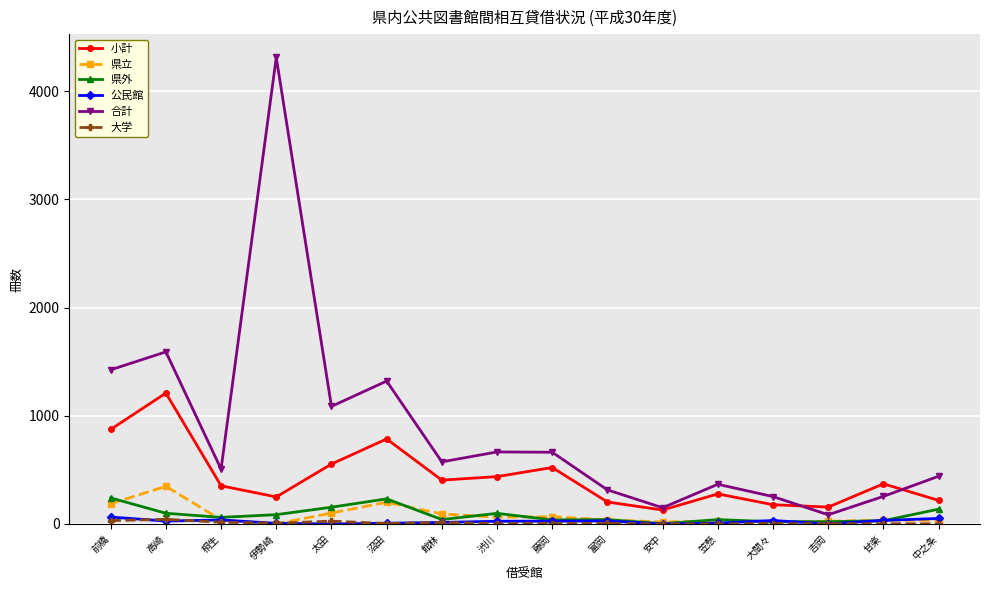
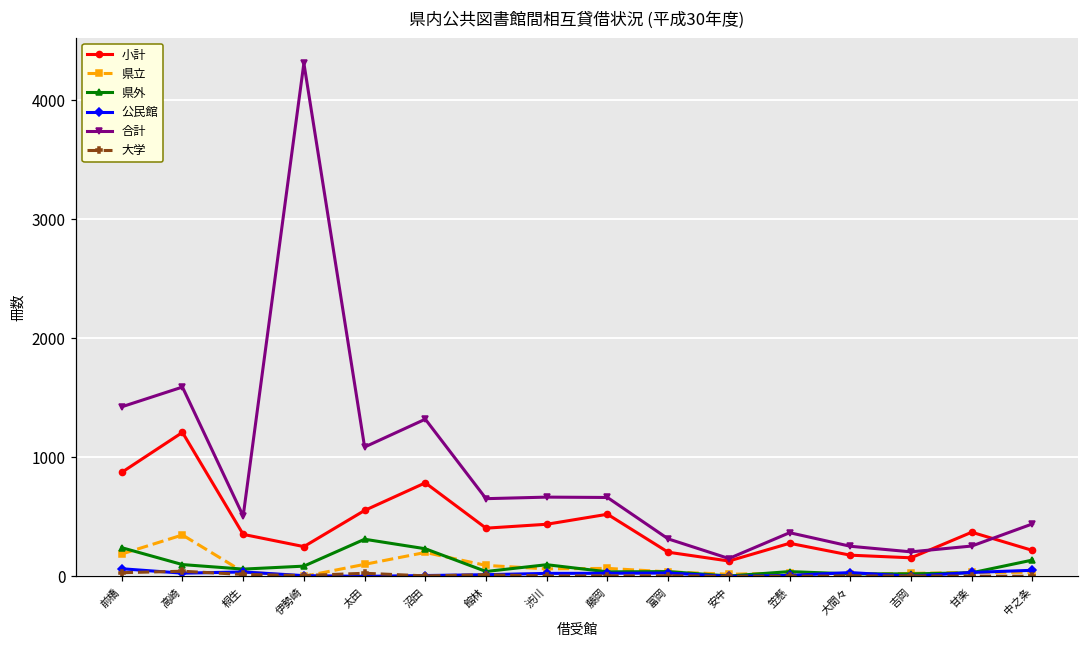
  {
    "小計": {
      "前橋": 870,
      "高崎": 1210,
      "桐生": 350,
      "伊勢崎": 250,
      "太田": 550,
      "沼田": 790,
      "館林": 410,
      "渋川": 440,
      "藤岡": 520,
      "富岡": 200,
      "笠懸": 280,
      "大間々": 180,
      "吉岡": 160,
      "甘楽": 370,
      "中之条": 220
    },
    "県立": {
      "前橋": 190,
      "高崎": 350,
      "太田": 100,
      "沼田": 200,
      "館林": 90,
      "渋川": 60,
      "藤岡": 70
    },
    "県外": {
      "前橋": 240,
      "高崎": 100,
      "伊勢崎": 90,
-     "太田": 160,
+     "太田": 310,
      "沼田": 230,
      "館林": 40,
      "渋川": 100,
      "中之条": 140
    },
    "公民館": {
      "前橋": 60,
      "太田": 0
    },
    "合計": {
      "前橋": 1430,
      "高崎": 1590,
      "桐生": 510,
      "伊勢崎": 4310,
      "太田": 1090,
      "沼田": 1320,
-     "館林": 570,
+     "館林": 650,
      "渋川": 670,
      "藤岡": 660,
      "富岡": 320,
      "笠懸": 370,
      "大間々": 250,
-     "吉岡": 90,
+     "吉岡": 210,
      "甘楽": 260,
      "中之条": 440
    },
    "大学": {
      "前橋": 30,
      "太田": 30,
      "甘楽": 0,
      "中之条": 0
    }
  }
